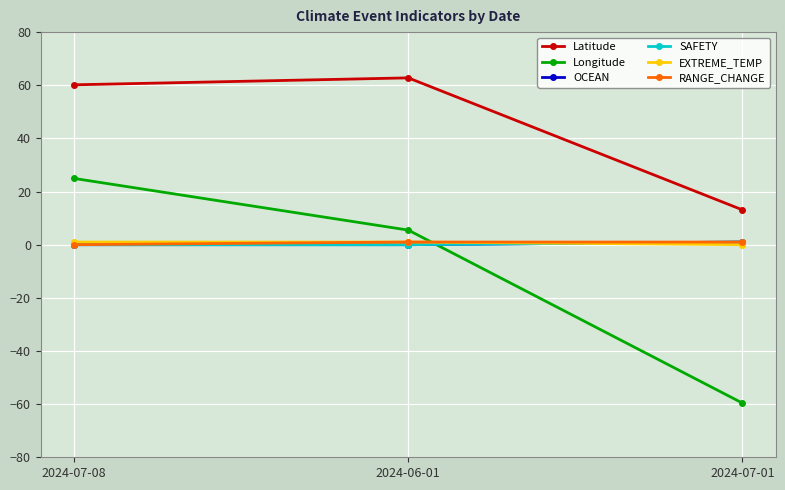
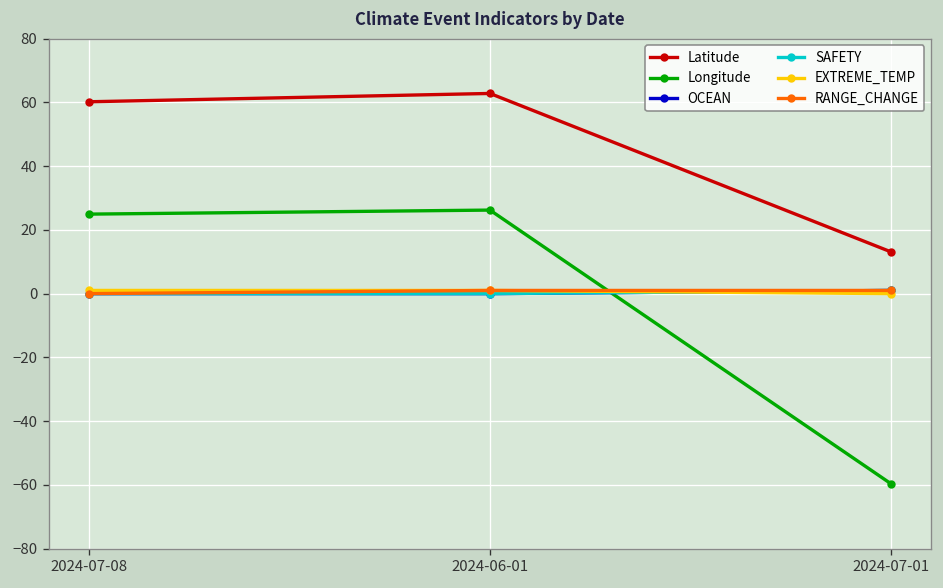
  {
    "Latitude": {
      "2024-07-08": 60,
      "2024-06-01": 63,
      "2024-07-01": 13
    },
    "Longitude": {
      "2024-07-08": 25,
-     "2024-06-01": 5,
+     "2024-06-01": 26,
      "2024-07-01": -60
    },
    "SAFETY": {
      "2024-06-01": 0
    },
    "EXTREME_TEMP": {
      "2024-07-08": 1,
      "2024-07-01": 0
    }
  }
